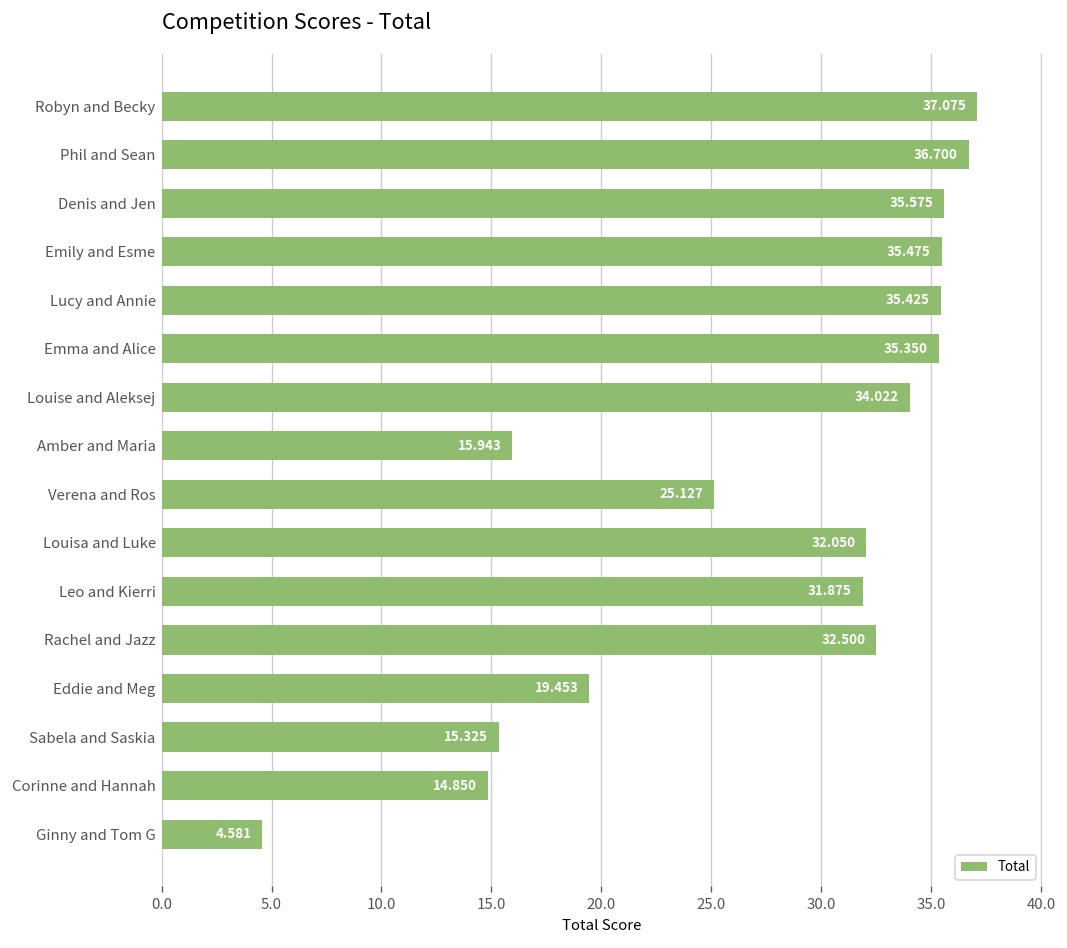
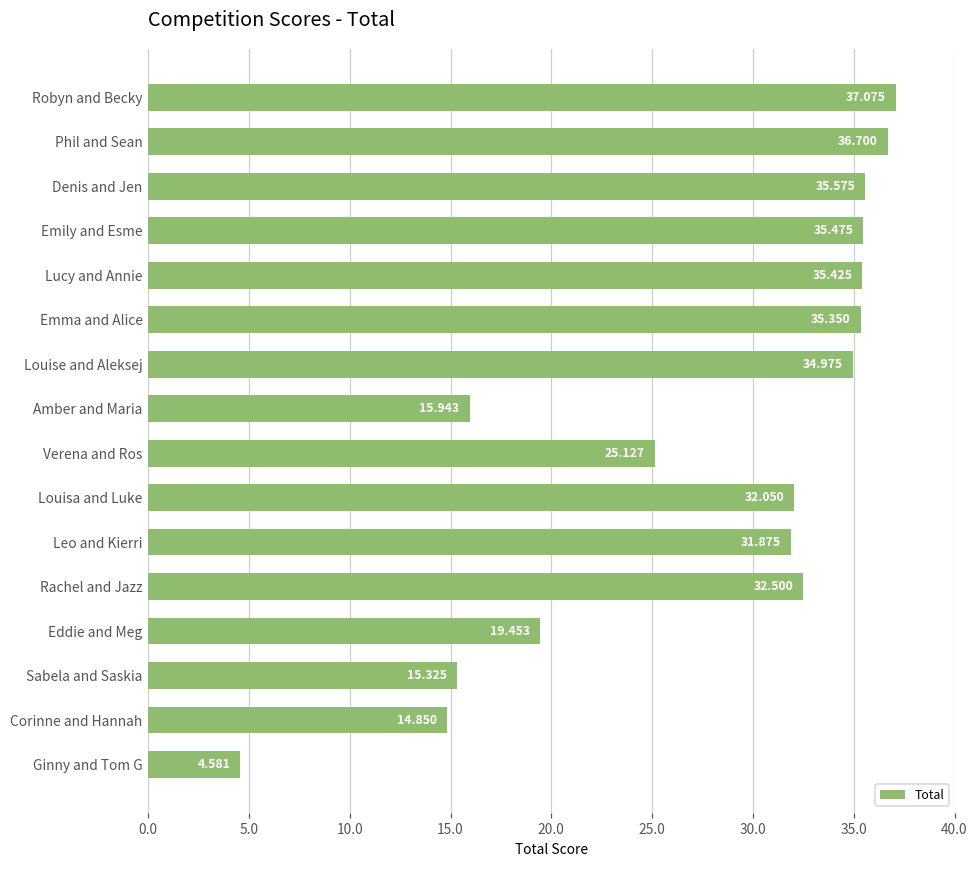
  {
    "Robyn and Becky": 37.075,
    "Phil and Sean": 36.700,
    "Denis and Jen": 35.575,
    "Emily and Esme": 35.475,
    "Lucy and Annie": 35.425,
    "Emma and Alice": 35.350,
-   "Louise and Aleksej": 34.022,
+   "Louise and Aleksej": 34.975,
    "Amber and Maria": 15.943,
    "Verena and Ros": 25.127,
    "Louisa and Luke": 32.050,
    "Leo and Kierri": 31.875,
    "Rachel and Jazz": 32.500,
    "Eddie and Meg": 19.453,
    "Sabela and Saskia": 15.325,
    "Corinne and Hannah": 14.850,
    "Ginny and Tom G": 4.581
  }
